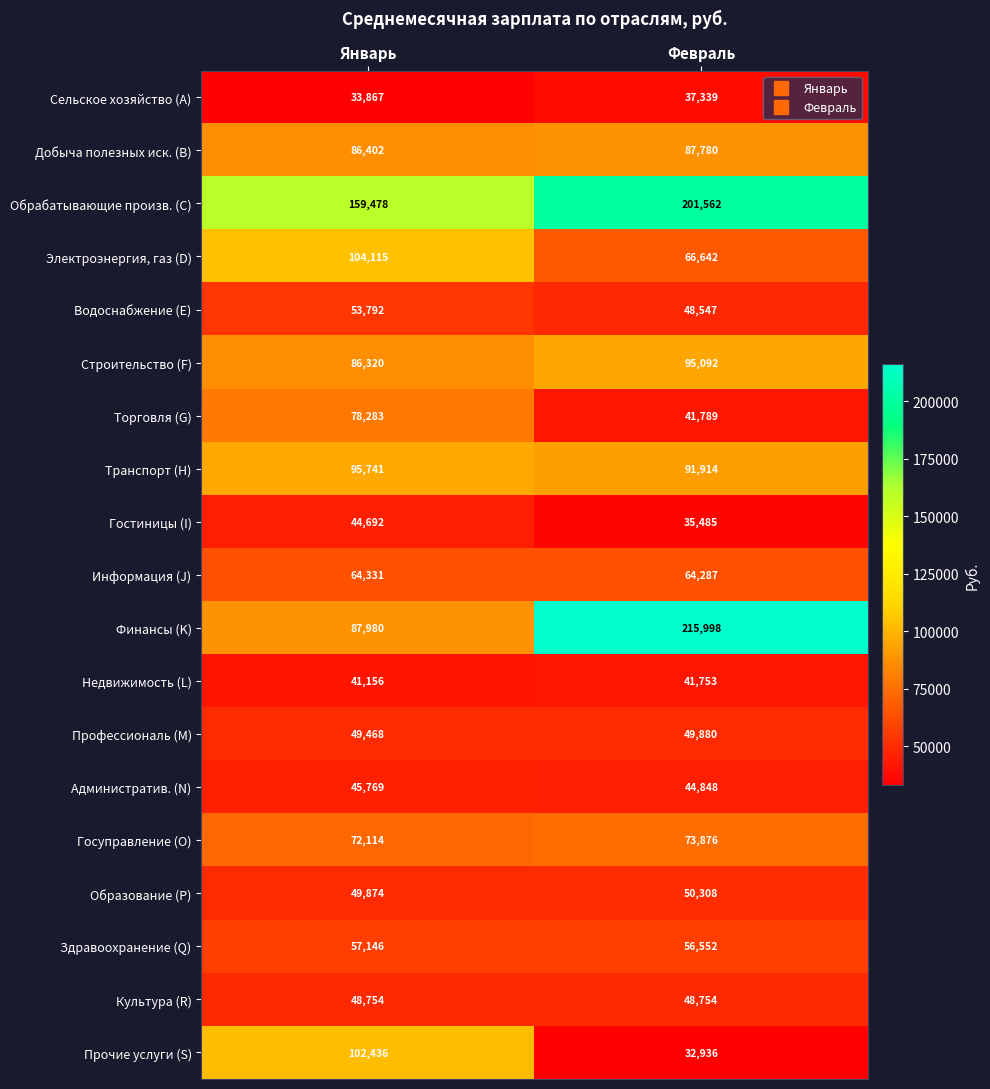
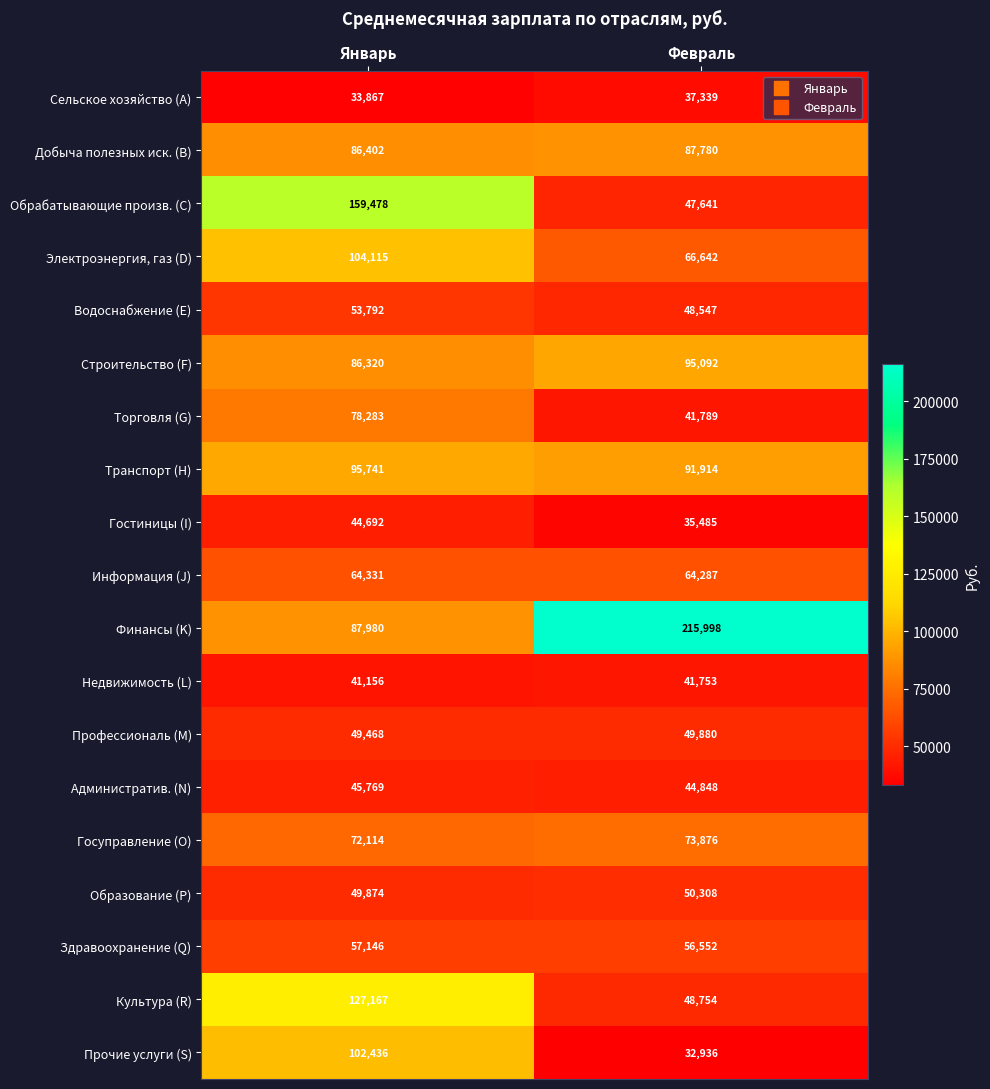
  {
    "Сельское хозяйство (A)": {
      "Январь": "33,867",
      "Февраль": "37,339"
    },
    "Добыча полезных иск. (B)": {
      "Январь": "86,402",
      "Февраль": "87,780"
    },
    "Обрабатывающие произв. (C)": {
      "Январь": "159,478",
-     "Февраль": "201,562"
+     "Февраль": "47,641"
    },
    "Электроэнергия, газ (D)": {
      "Январь": "104,115",
      "Февраль": "66,642"
    },
    "Водоснабжение (E)": {
      "Январь": "53,792",
      "Февраль": "48,547"
    },
    "Строительство (F)": {
      "Январь": "86,320",
      "Февраль": "95,092"
    },
    "Торговля (G)": {
      "Январь": "78,283",
      "Февраль": "41,789"
    },
    "Транспорт (H)": {
      "Январь": "95,741",
      "Февраль": "91,914"
    },
    "Гостиницы (I)": {
      "Январь": "44,692",
      "Февраль": "35,485"
    },
    "Информация (J)": {
      "Январь": "64,331",
      "Февраль": "64,287"
    },
    "Финансы (K)": {
      "Январь": "87,980",
      "Февраль": "215,998"
    },
    "Недвижимость (L)": {
      "Январь": "41,156",
      "Февраль": "41,753"
    },
    "Профессиональ (M)": {
      "Январь": "49,468",
      "Февраль": "49,880"
    },
    "Административ. (N)": {
      "Январь": "45,769",
      "Февраль": "44,848"
    },
    "Госуправление (O)": {
      "Январь": "72,114",
      "Февраль": "73,876"
    },
    "Образование (P)": {
      "Январь": "49,874",
      "Февраль": "50,308"
    },
    "Здравоохранение (Q)": {
      "Январь": "57,146",
      "Февраль": "56,552"
    },
    "Культура (R)": {
-     "Январь": "48,754",
+     "Январь": "127,167",
      "Февраль": "48,754"
    },
    "Прочие услуги (S)": {
      "Январь": "102,436",
      "Февраль": "32,936"
    }
  }
